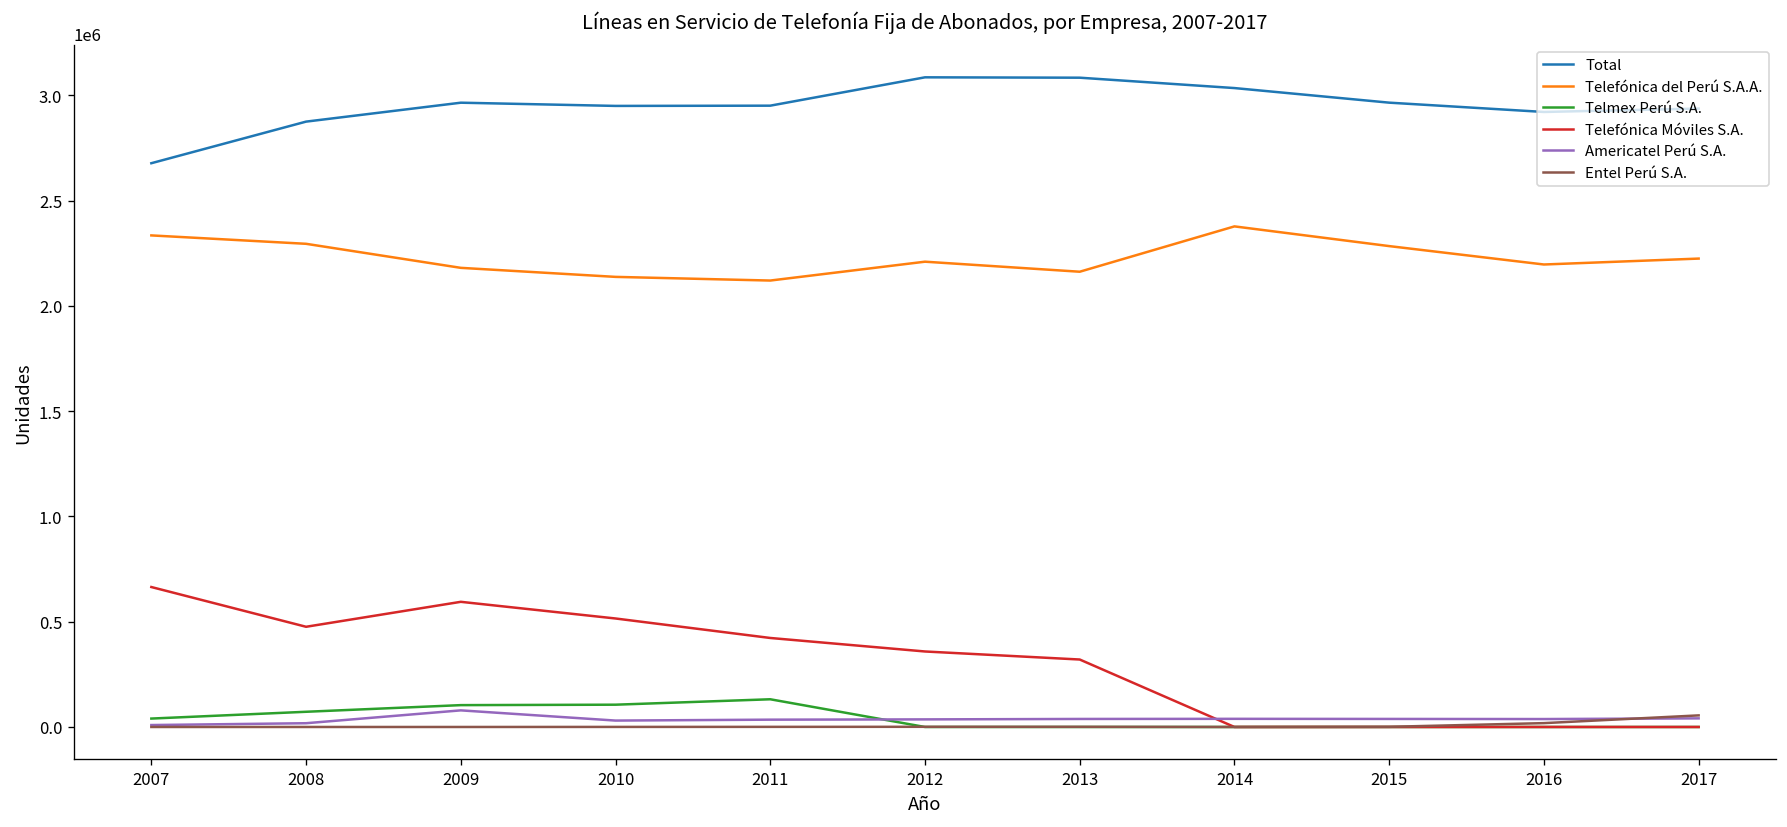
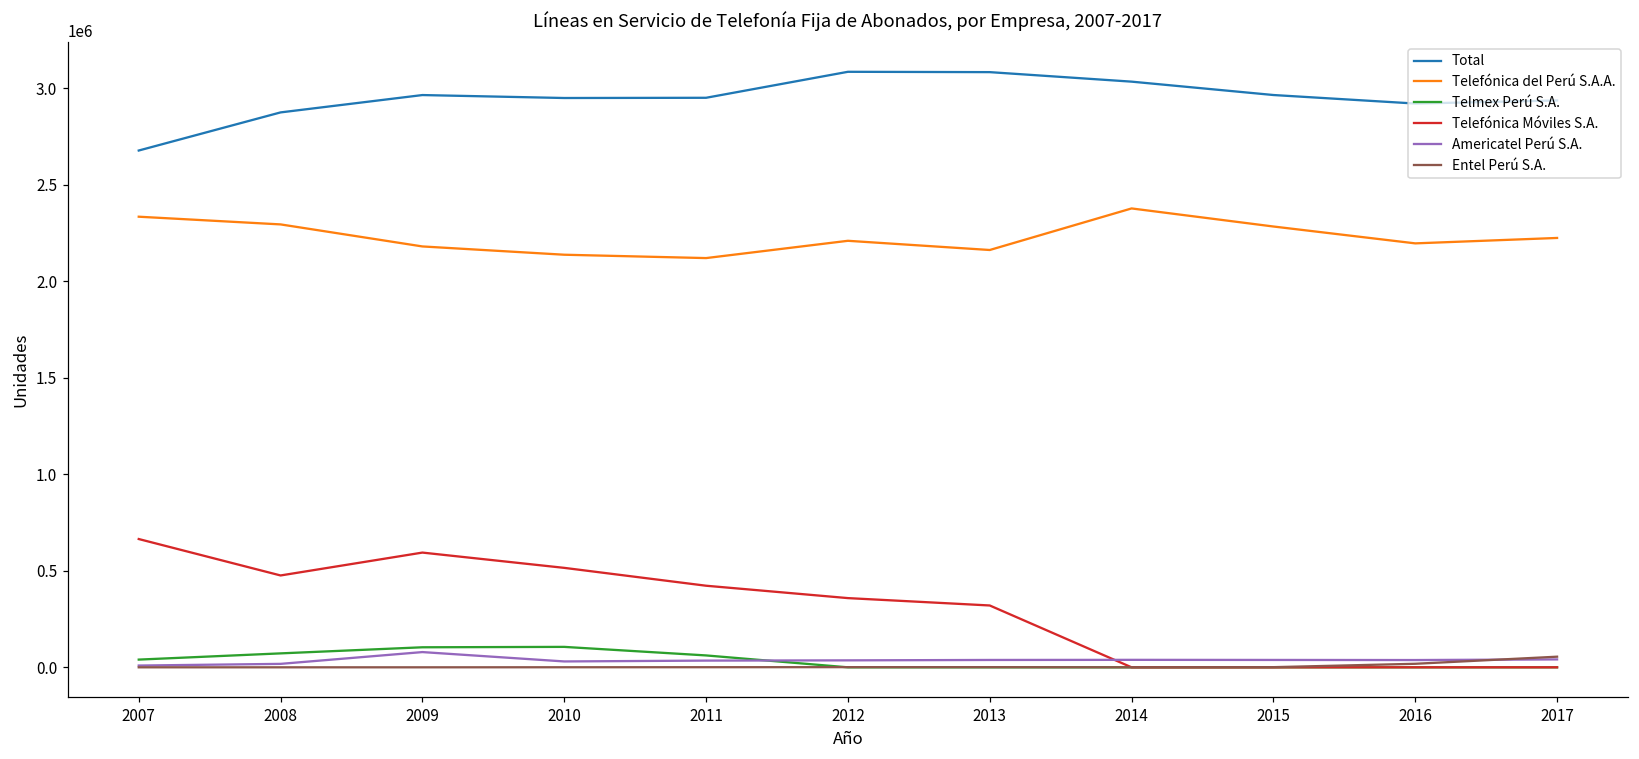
  {
    "Total": {
      "2007": 2680000,
      "2008": 2880000,
      "2009": 2970000,
      "2010": 2950000,
      "2011": 2950000,
      "2012": 3090000,
      "2013": 3080000,
      "2014": 3030000,
      "2015": 2970000
    },
    "Telefónica del Perú S.A.A.": {
      "2007": 2330000,
      "2008": 2300000,
      "2009": 2180000,
      "2010": 2140000,
      "2011": 2120000,
      "2012": 2210000,
      "2013": 2160000,
      "2014": 2380000,
      "2015": 2280000,
      "2016": 2200000,
      "2017": 2220000
    },
    "Telmex Perú S.A.": {
      "2007": 40000,
      "2008": 70000,
      "2009": 100000,
      "2010": 110000,
-     "2011": 130000
+     "2011": 60000
    },
    "Telefónica Móviles S.A.": {
      "2007": 660000,
      "2008": 480000,
      "2009": 590000,
      "2010": 520000,
      "2011": 420000,
      "2012": 360000,
      "2013": 320000
    },
    "Americatel Perú S.A.": {
      "2008": 20000,
      "2009": 80000,
      "2010": 30000,
      "2011": 30000,
      "2012": 40000,
      "2013": 40000,
      "2014": 40000,
      "2015": 40000,
      "2016": 40000
    },
    "Entel Perú S.A.": {
      "2008": 0,
      "2009": 0,
      "2010": 0,
      "2011": 0,
      "2016": 20000
    }
  }
